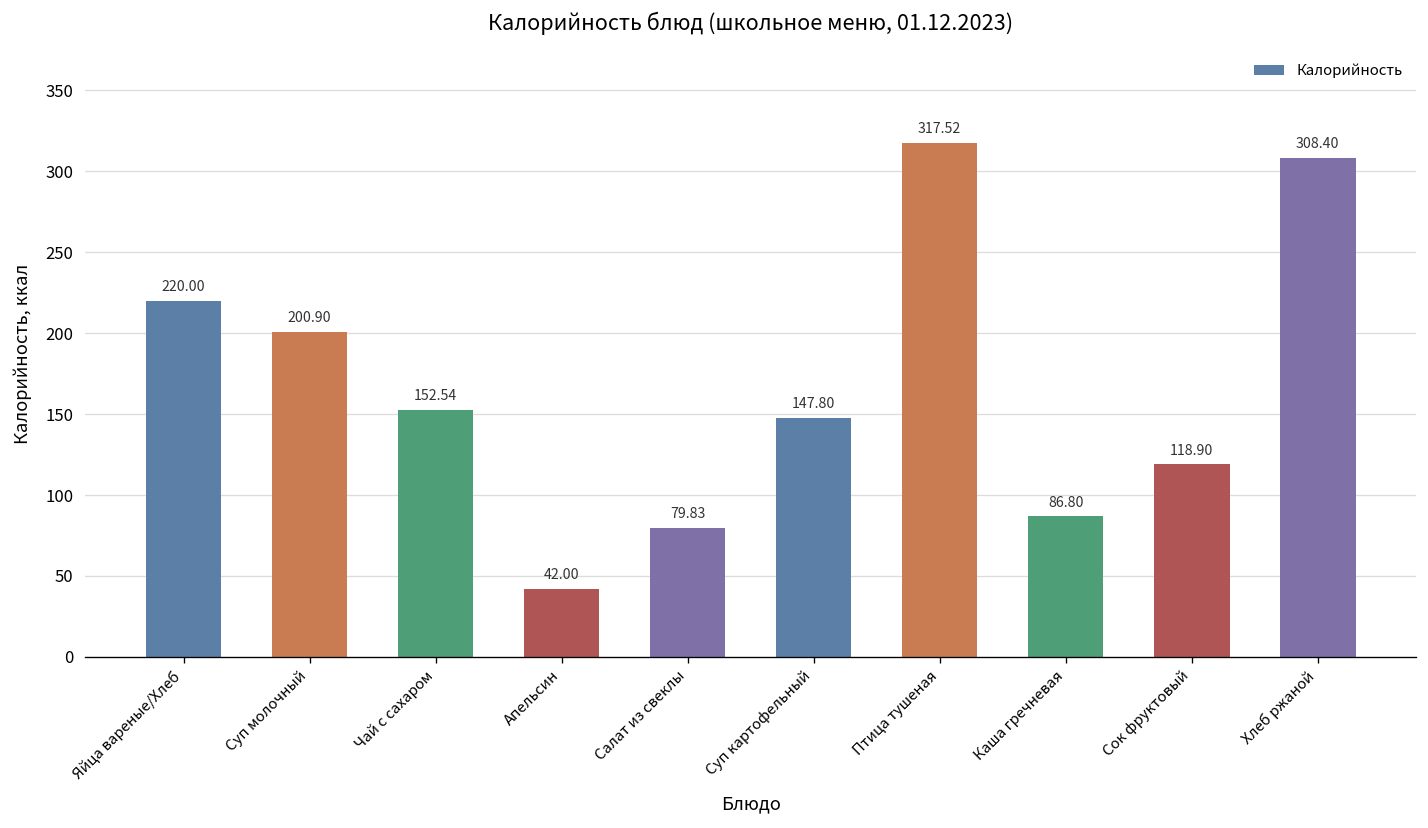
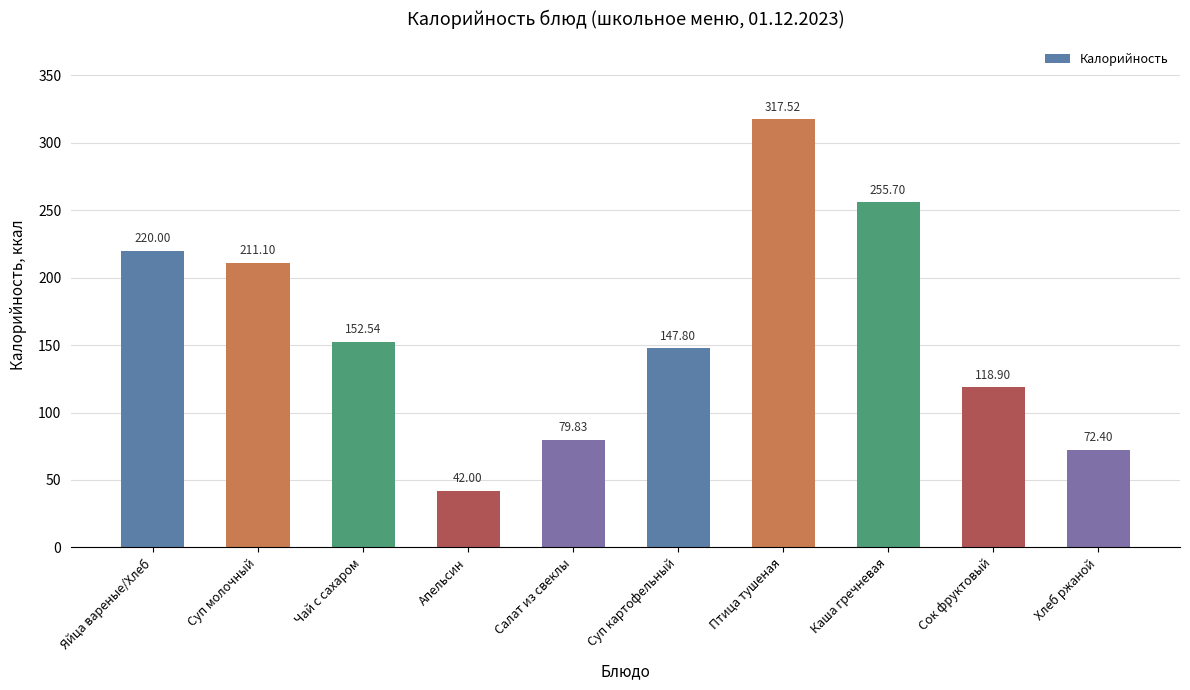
  {
    "Яйца вареные/Хлеб": 220.00,
-   "Суп молочный": 200.90,
+   "Суп молочный": 211.10,
    "Чай с сахаром": 152.54,
    "Апельсин": 42.00,
    "Салат из свеклы": 79.83,
    "Суп картофельный": 147.80,
    "Птица тушеная": 317.52,
-   "Каша гречневая": 86.80,
+   "Каша гречневая": 255.70,
    "Сок фруктовый": 118.90,
-   "Хлеб ржаной": 308.40
+   "Хлеб ржаной": 72.40
  }
